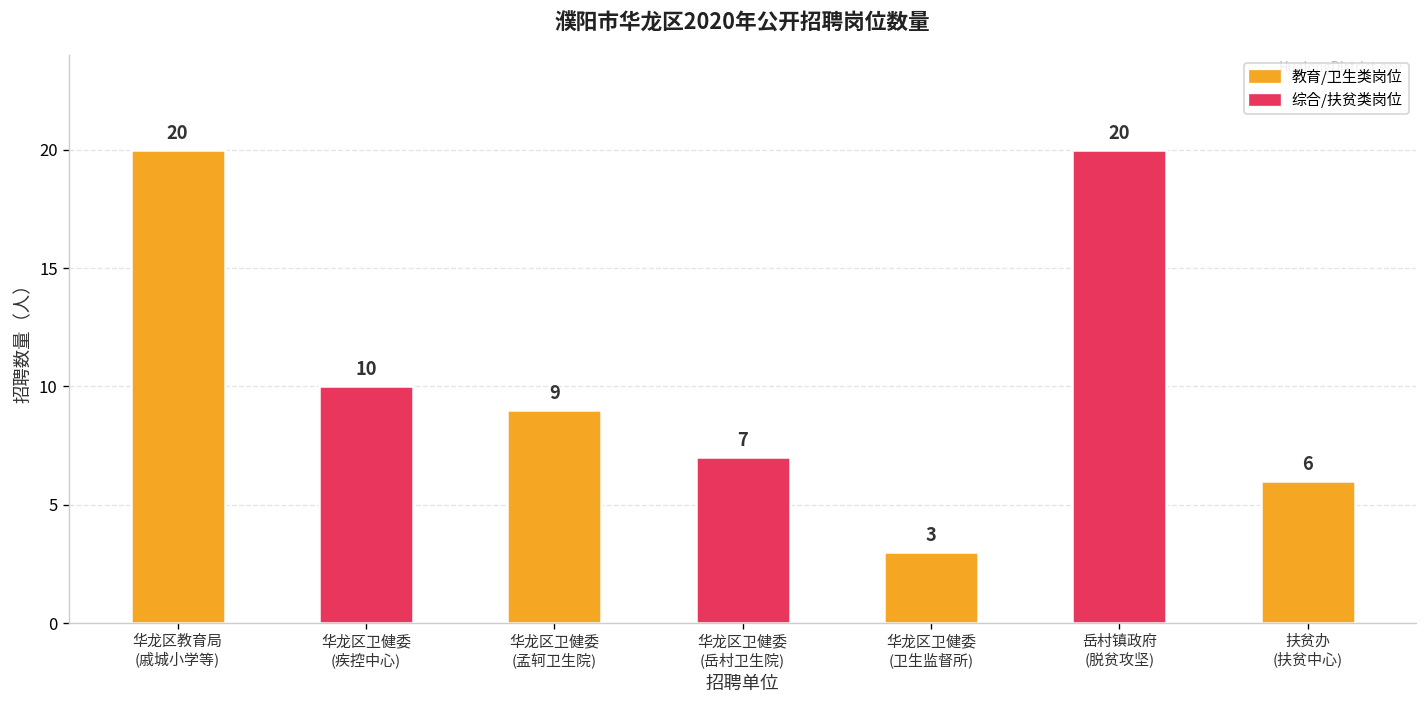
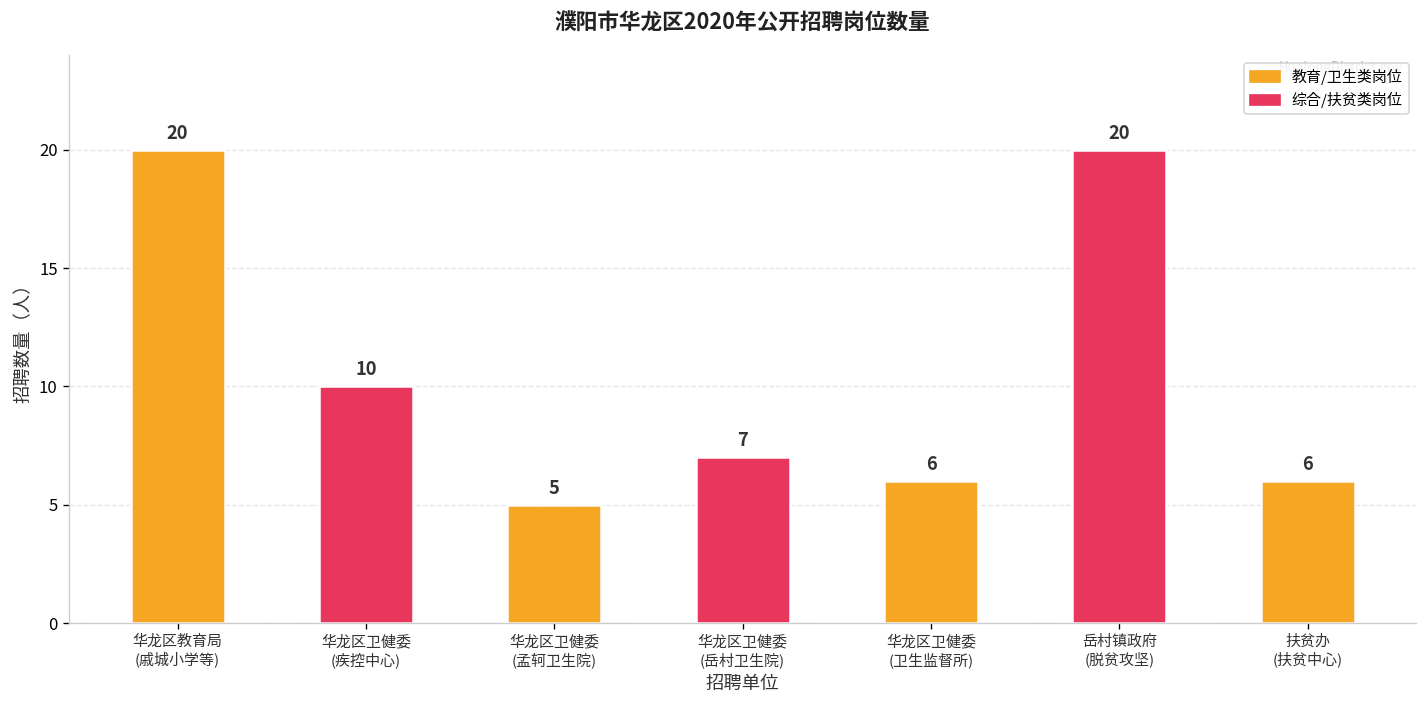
  {
    "华龙区教育局 (戚城小学等)": 20,
    "华龙区卫健委 (疾控中心)": 10,
-   "华龙区卫健委 (孟轲卫生院)": 9,
+   "华龙区卫健委 (孟轲卫生院)": 5,
    "华龙区卫健委 (岳村卫生院)": 7,
-   "华龙区卫健委 (卫生监督所)": 3,
+   "华龙区卫健委 (卫生监督所)": 6,
    "岳村镇政府 (脱贫攻坚)": 20,
    "扶贫办 (扶贫中心)": 6
  }
